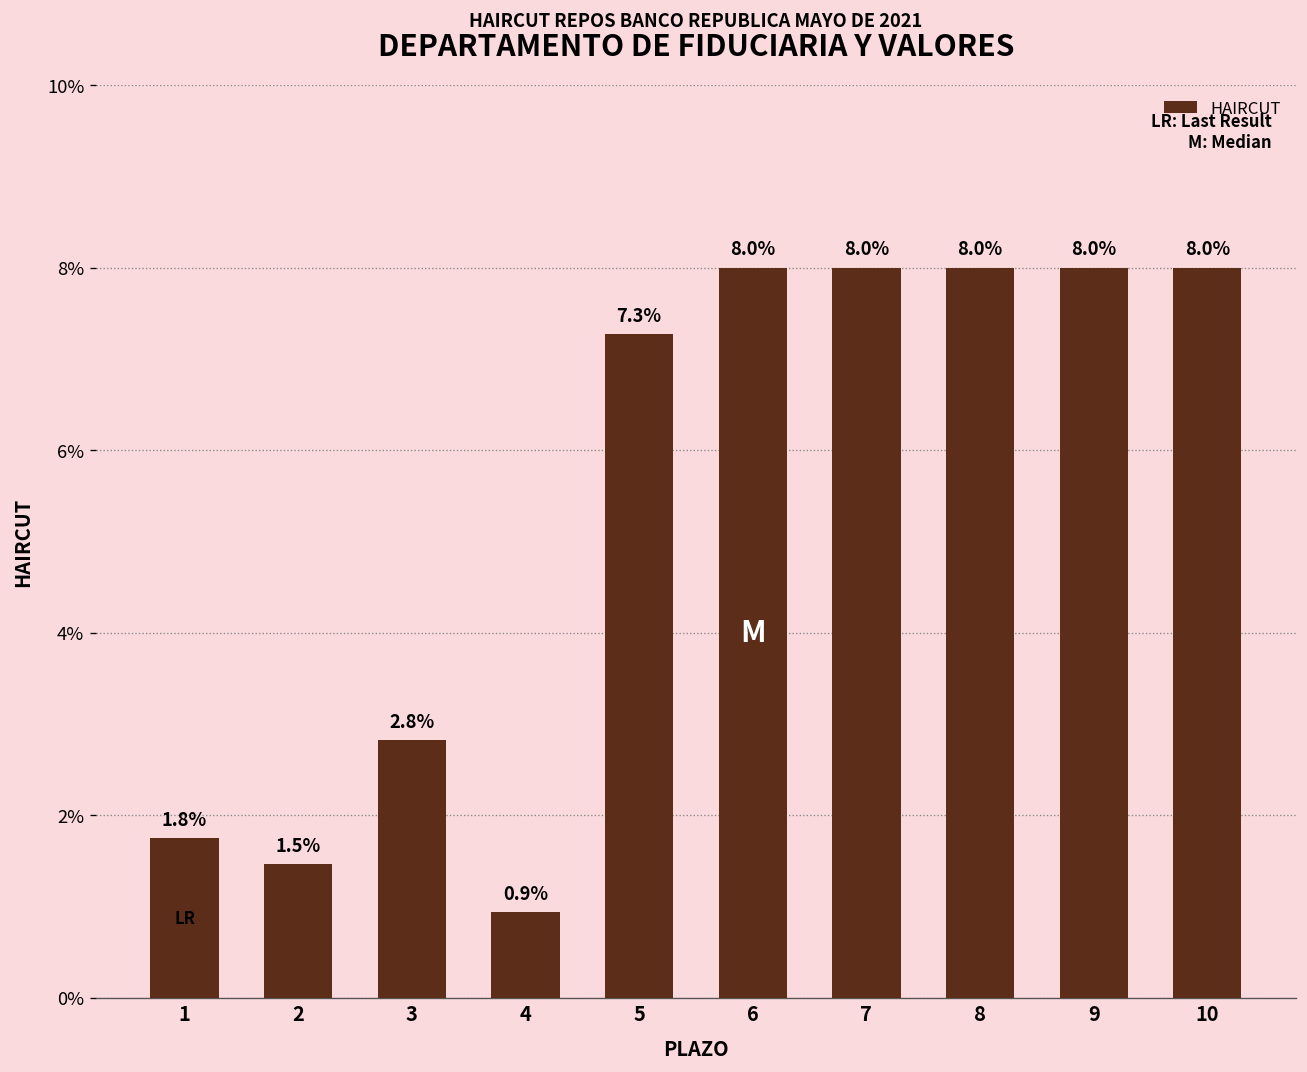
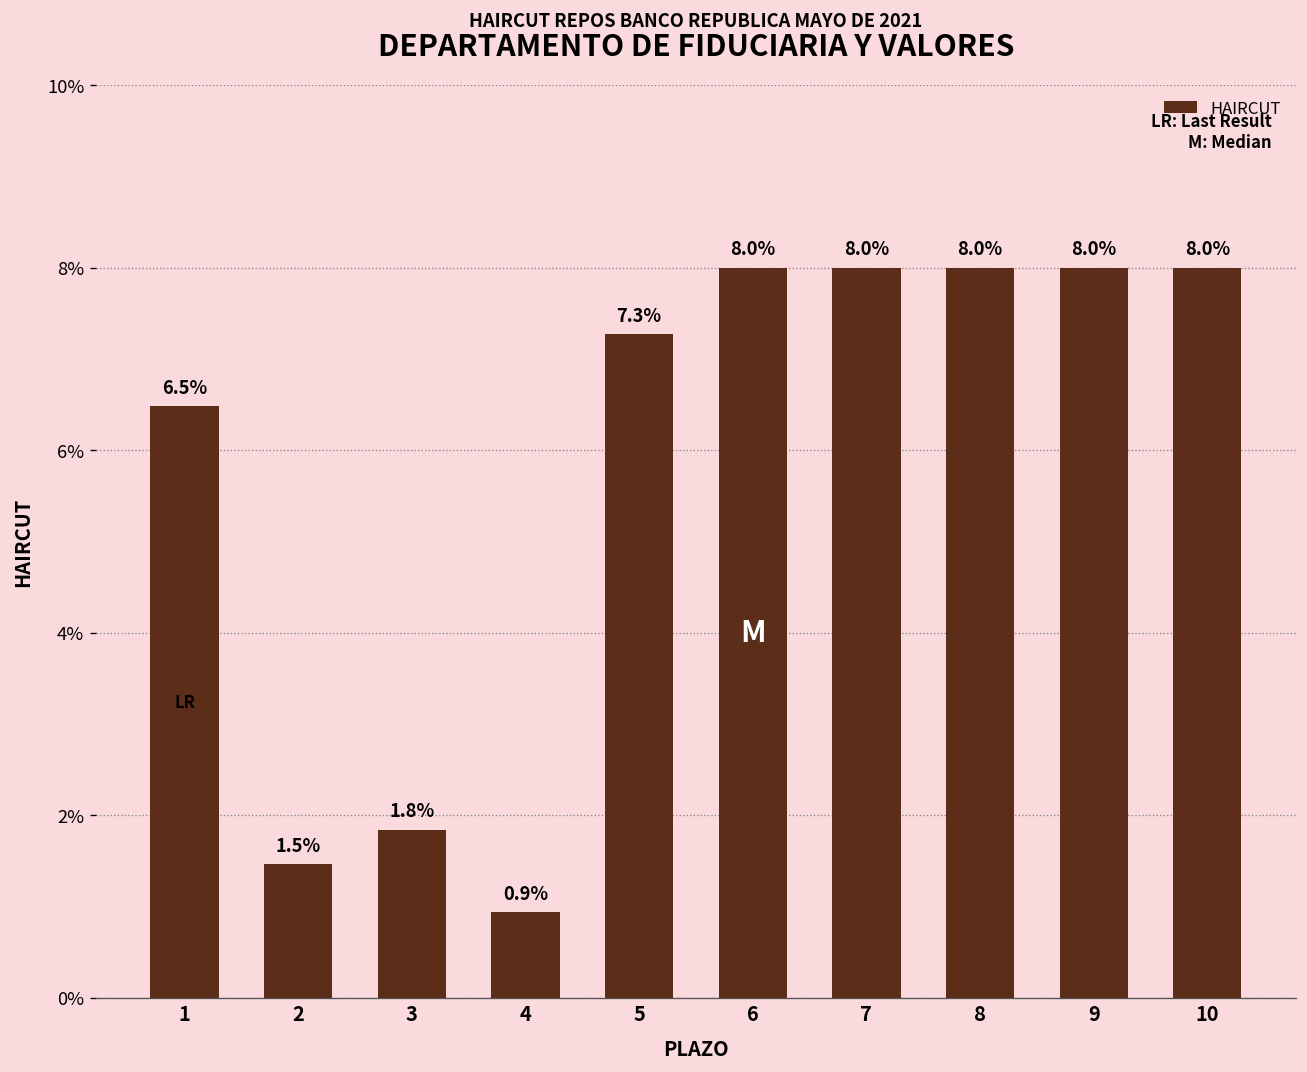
  {
-   "1": "1.8%",
+   "1": "6.5%",
    "2": "1.5%",
-   "3": "2.8%",
+   "3": "1.8%",
    "4": "0.9%",
    "5": "7.3%",
    "6": "8.0%",
    "7": "8.0%",
    "8": "8.0%",
    "9": "8.0%",
    "10": "8.0%"
  }
